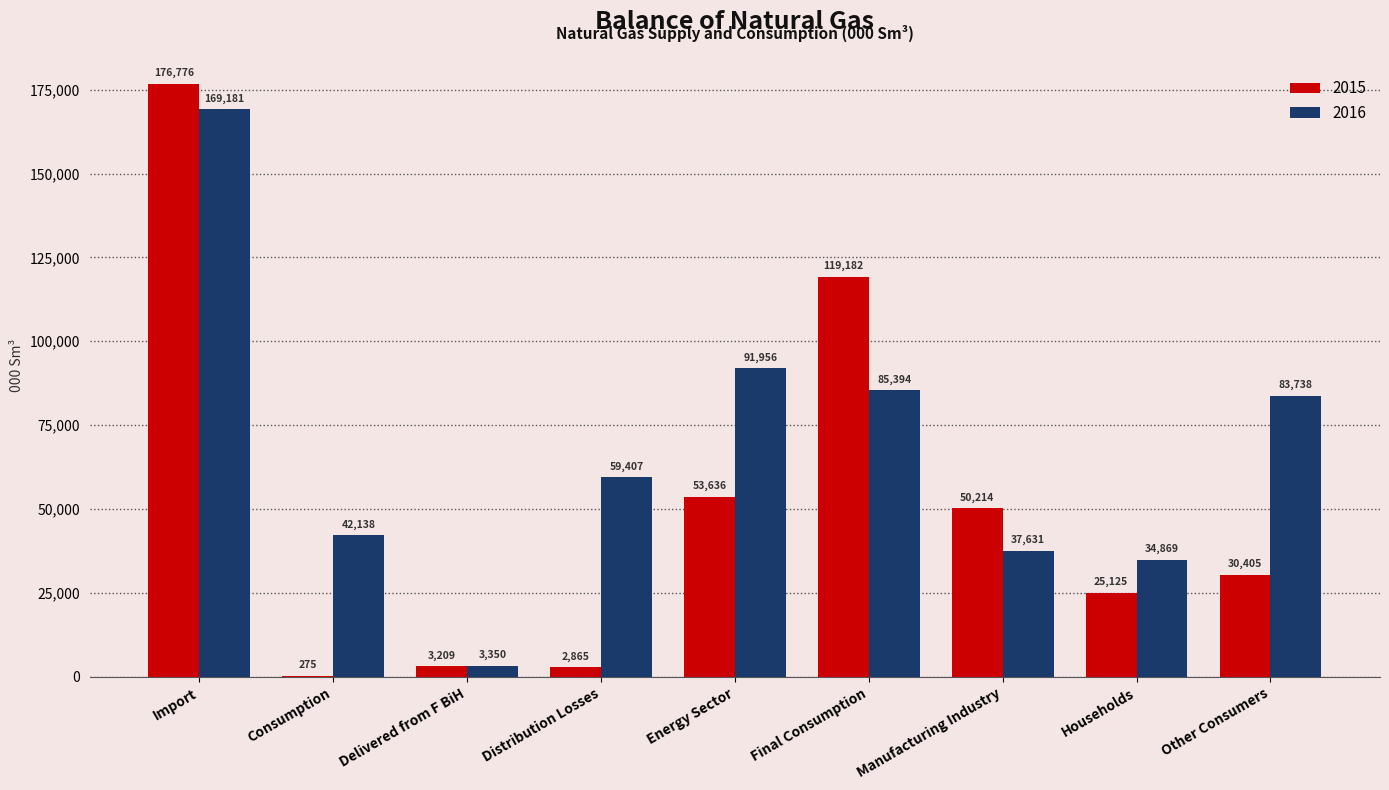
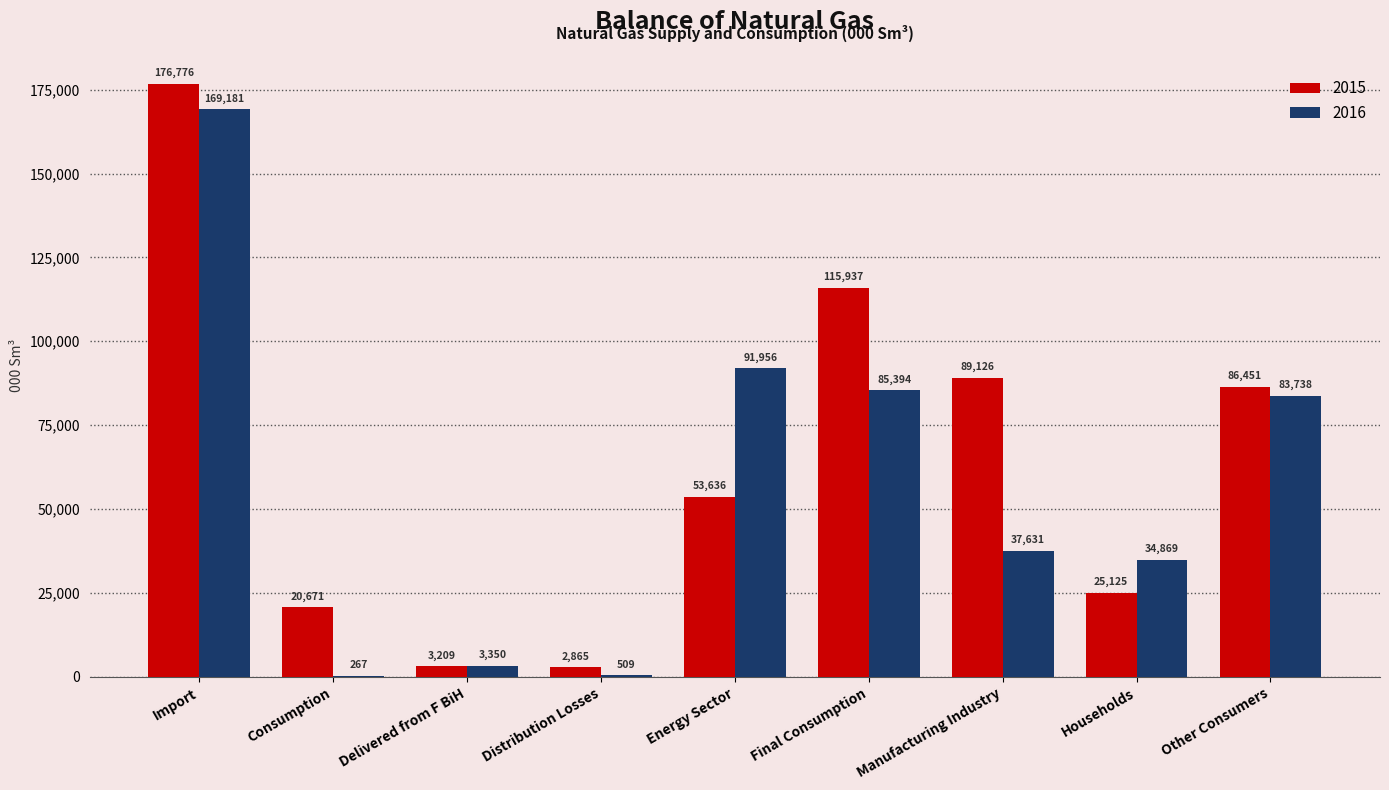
  {
    "2015": {
      "Import": "176,776",
-     "Consumption": "275",
+     "Consumption": "20,671",
      "Delivered from F BiH": "3,209",
      "Distribution Losses": "2,865",
      "Energy Sector": "53,636",
-     "Final Consumption": "119,182",
-     "Manufacturing Industry": "50,214",
+     "Final Consumption": "115,937",
+     "Manufacturing Industry": "89,126",
      "Households": "25,125",
-     "Other Consumers": "30,405"
+     "Other Consumers": "86,451"
    },
    "2016": {
      "Import": "169,181",
-     "Consumption": "42,138",
+     "Consumption": "267",
      "Delivered from F BiH": "3,350",
-     "Distribution Losses": "59,407",
+     "Distribution Losses": "509",
      "Energy Sector": "91,956",
      "Final Consumption": "85,394",
      "Manufacturing Industry": "37,631",
      "Households": "34,869",
      "Other Consumers": "83,738"
    }
  }
